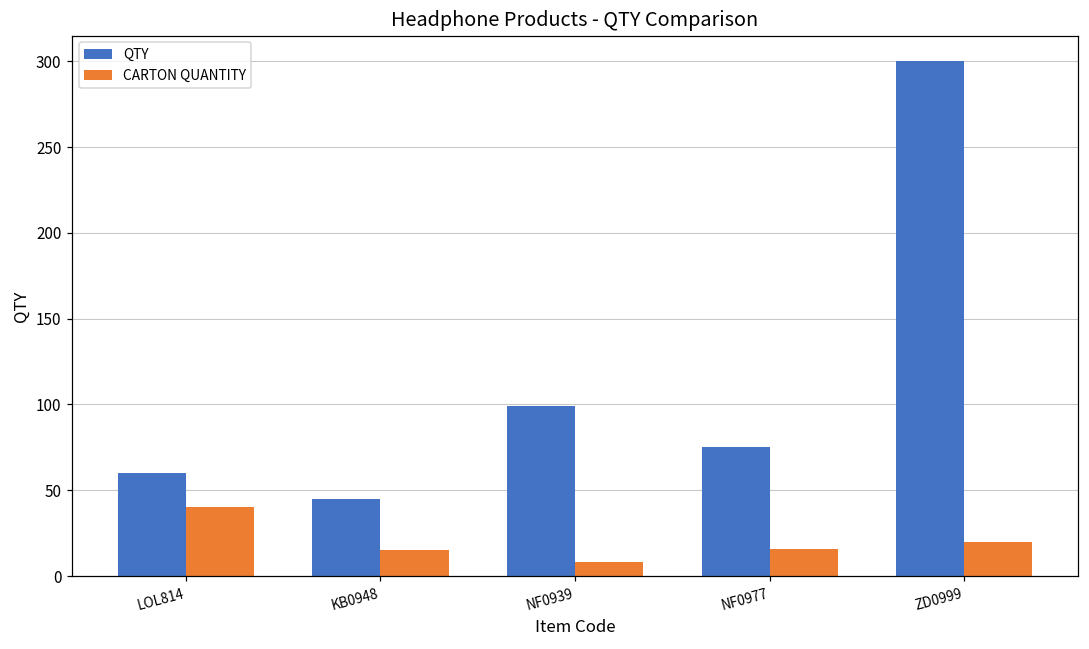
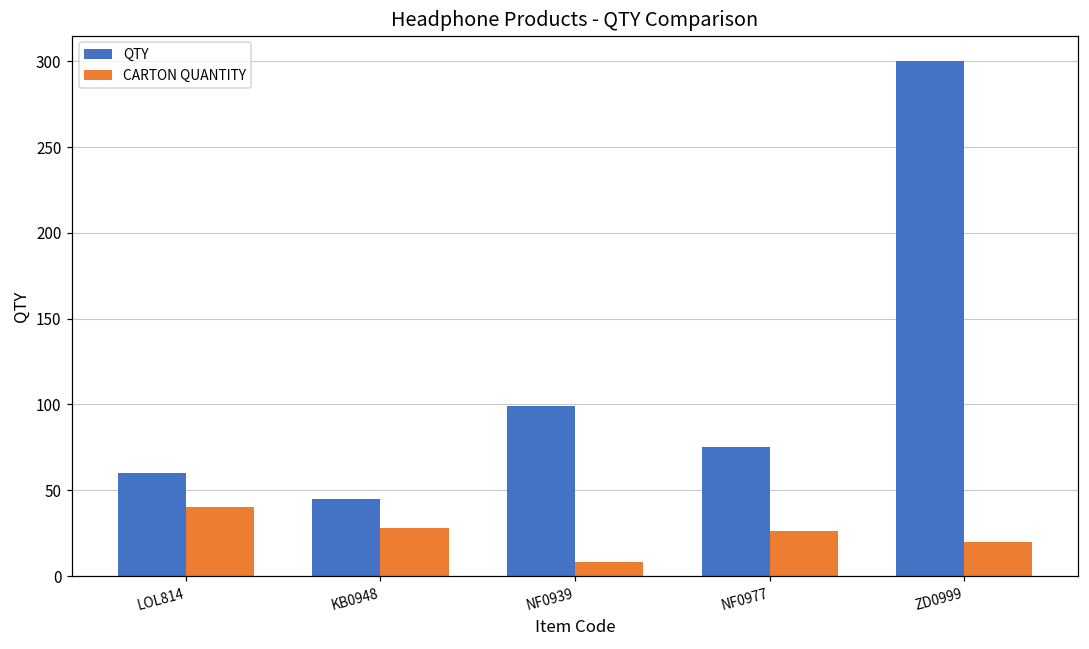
  {
    "QTY": {
      "LOL814": 60,
      "KB0948": 45,
      "NF0939": 99,
      "NF0977": 75,
      "ZD0999": 300
    },
    "CARTON QUANTITY": {
      "LOL814": 40,
-     "KB0948": 15,
+     "KB0948": 28,
      "NF0939": 8,
-     "NF0977": 16,
+     "NF0977": 26,
      "ZD0999": 20
    }
  }
